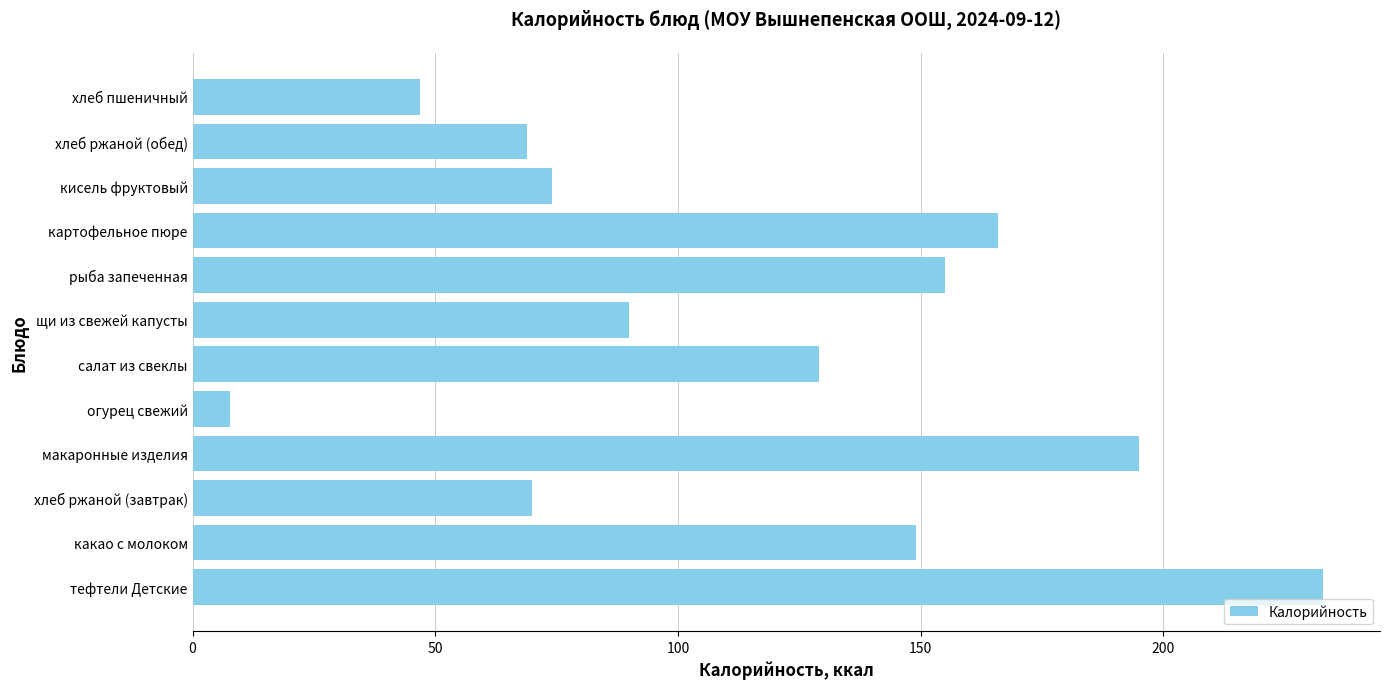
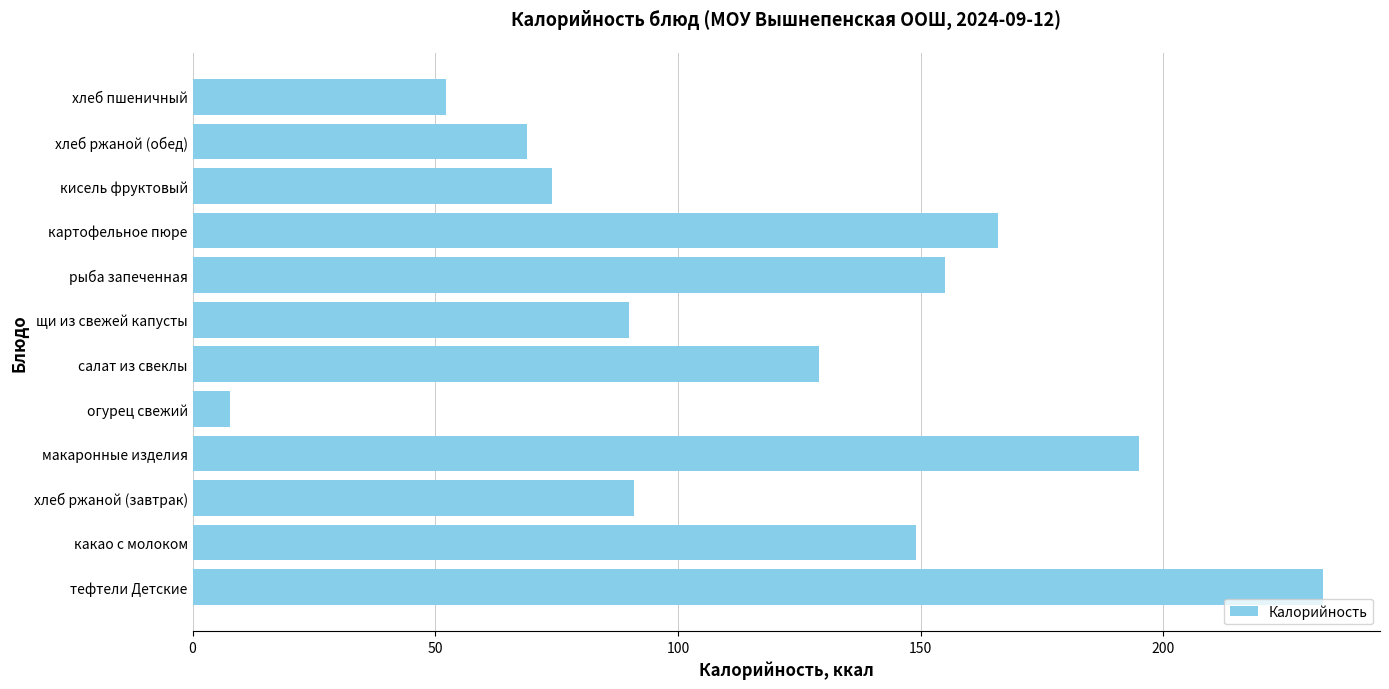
  {
-   "хлеб пшеничный": 47,
+   "хлеб пшеничный": 52,
    "хлеб ржаной (обед)": 69,
    "кисель фруктовый": 74,
    "картофельное пюре": 166,
    "рыба запеченная": 155,
    "щи из свежей капусты": 90,
    "салат из свеклы": 129,
    "огурец свежий": 8,
    "макаронные изделия": 195,
-   "хлеб ржаной (завтрак)": 70,
+   "хлеб ржаной (завтрак)": 91,
    "какао с молоком": 149,
    "тефтели Детские": 233
  }
